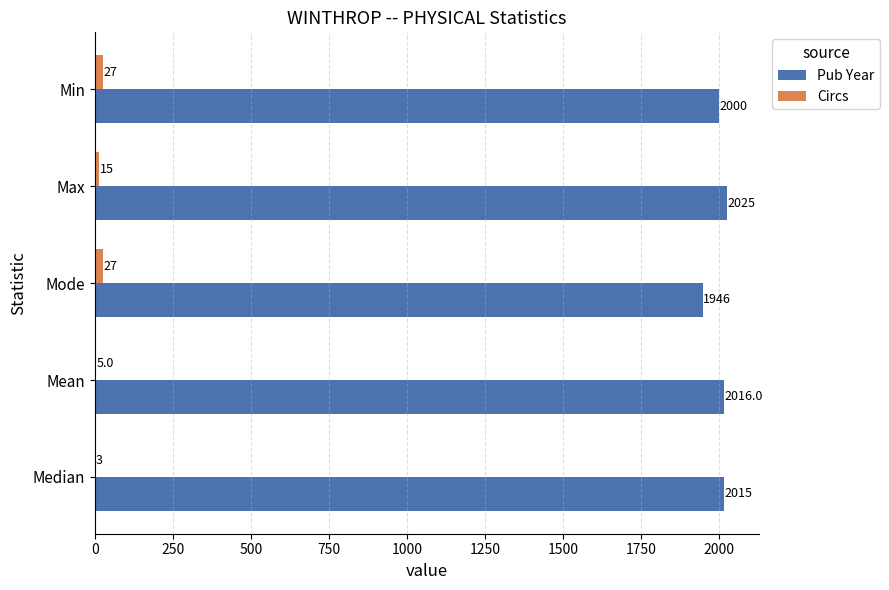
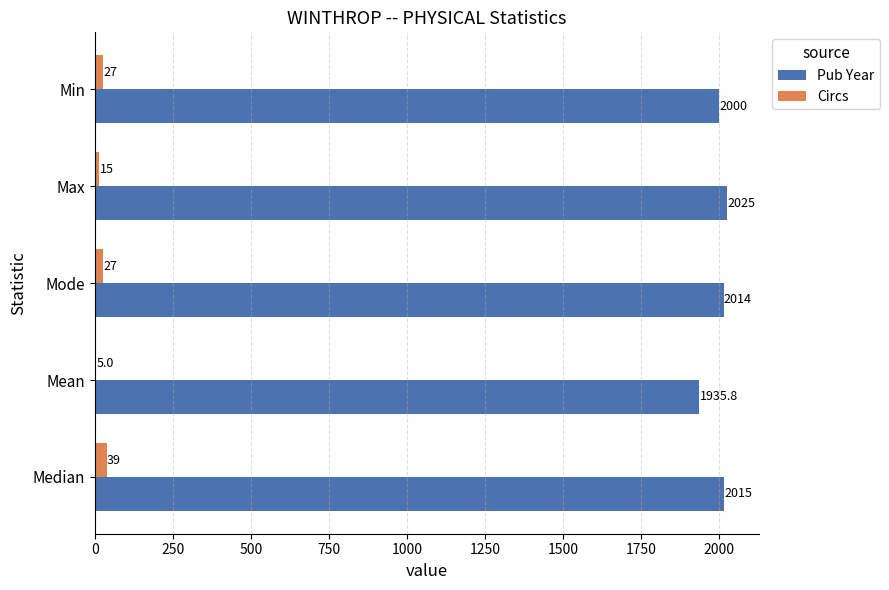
  {
    "Pub Year": {
      "Min": 2000,
      "Max": 2025,
-     "Mode": 1946,
-     "Mean": 2016.0,
+     "Mode": 2014,
+     "Mean": 1935.8,
      "Median": 2015
    },
    "Circs": {
      "Min": 27,
      "Max": 15,
      "Mode": 27,
      "Mean": 5.0,
-     "Median": 3
+     "Median": 39
    }
  }
